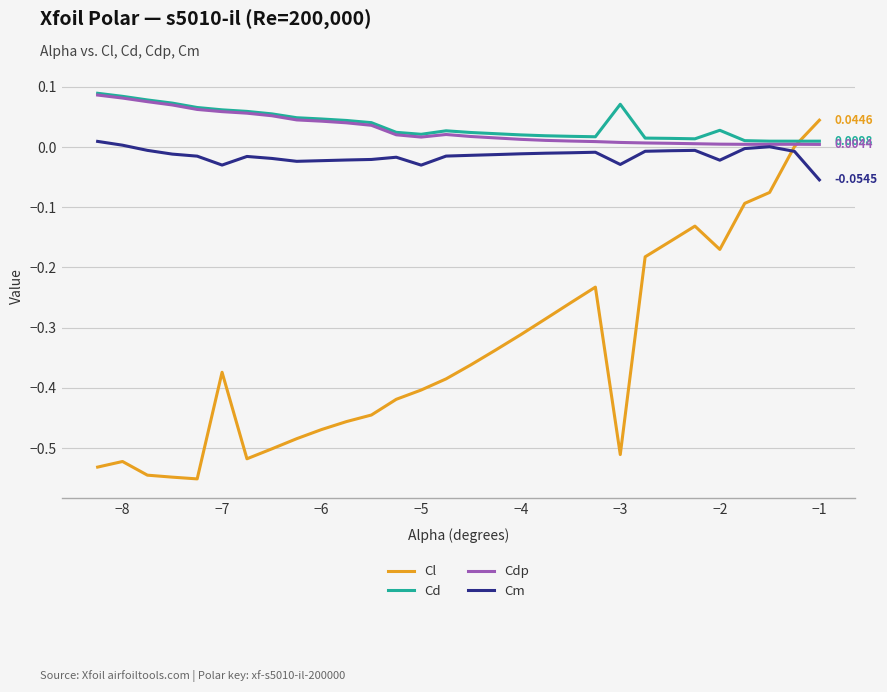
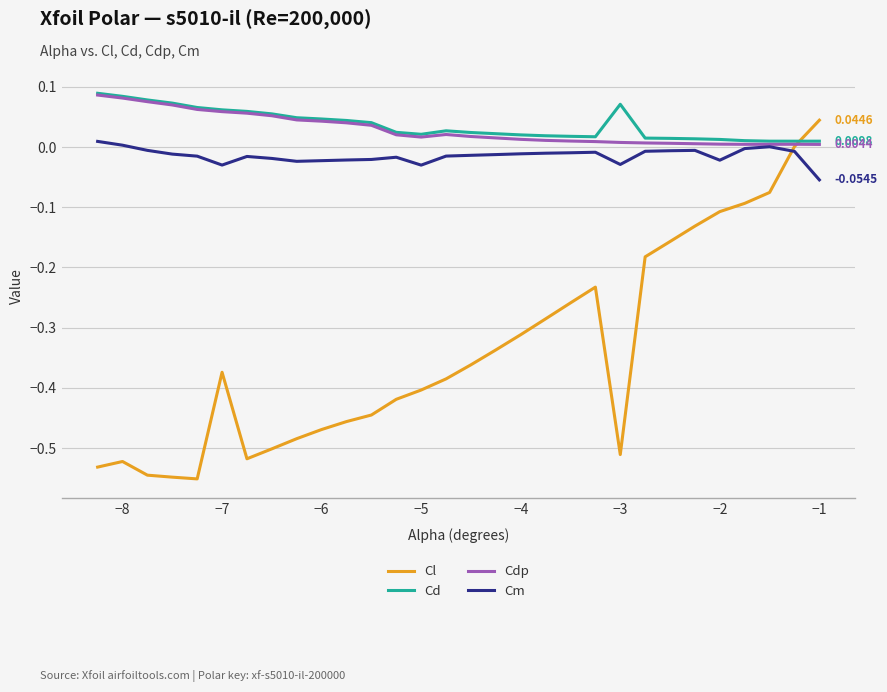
  {
    "Cl": {
      "−8": -0.52,
      "−7": -0.37,
      "−6": -0.47,
      "−5": -0.40,
      "−4": -0.31,
      "−3": -0.51,
-     "−2": -0.17
+     "−2": -0.11
    },
    "Cd": {
      "−5": 0.02,
      "−4": 0.02,
      "−3": 0.07,
-     "−2": 0.03
+     "−2": 0.01
    },
    "Cdp": {
      "−5": 0.02,
      "−4": 0.01,
      "−3": 0.01,
      "−2": 0.00
    },
    "Cm": {
      "−1": -0.0545
    }
  }
